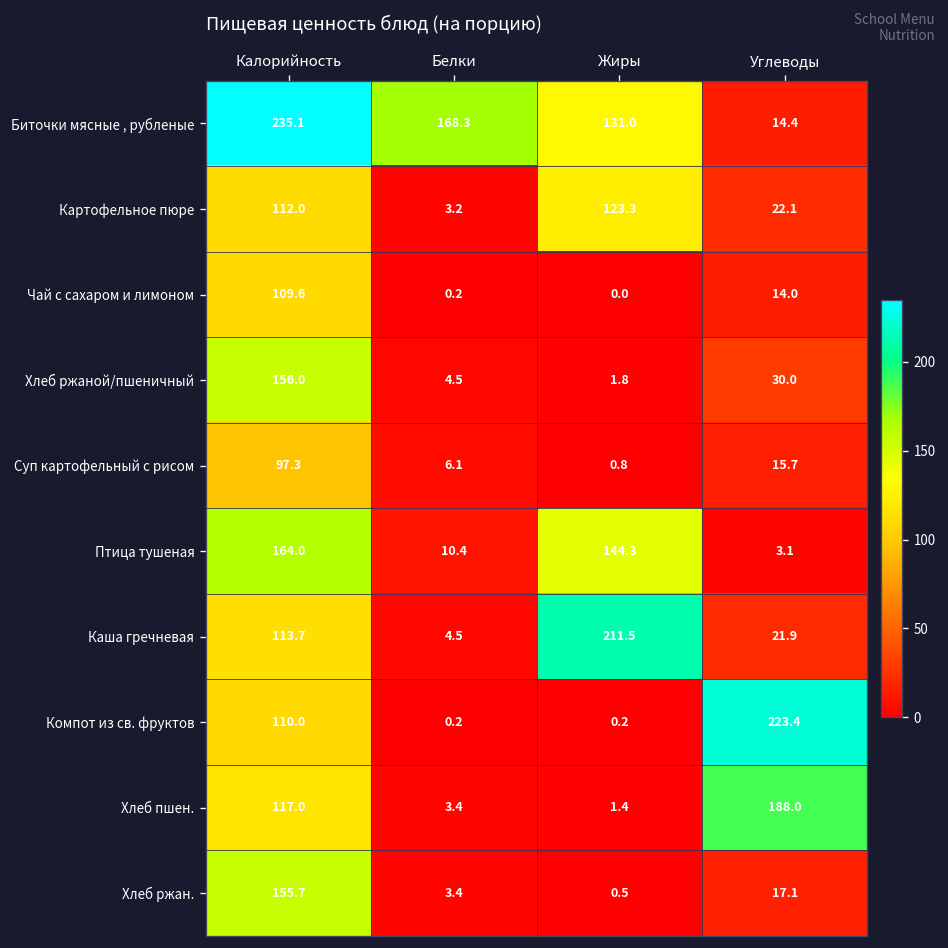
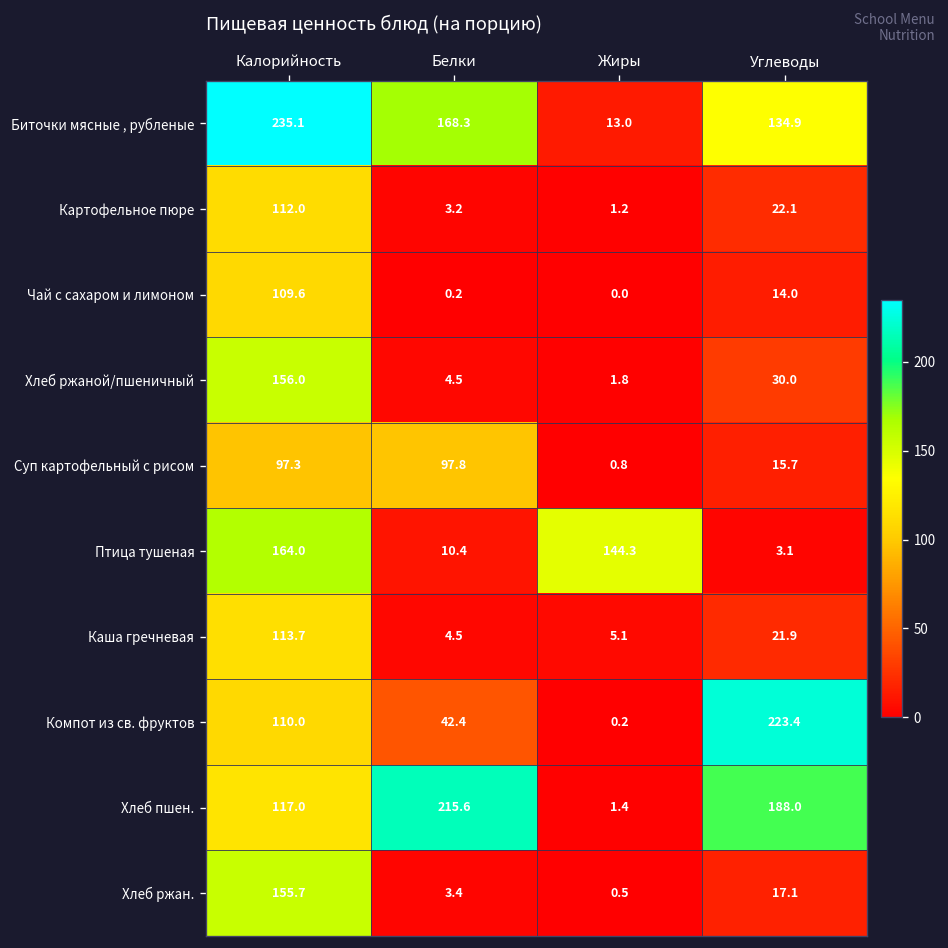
  {
    "Биточки мясные , рубленые": {
      "Калорийность": 235.1,
      "Белки": 168.3,
-     "Жиры": 131.0,
-     "Углеводы": 14.4
+     "Жиры": 13.0,
+     "Углеводы": 134.9
    },
    "Картофельное пюре": {
      "Калорийность": 112.0,
      "Белки": 3.2,
-     "Жиры": 123.3,
+     "Жиры": 1.2,
      "Углеводы": 22.1
    },
    "Чай с сахаром и лимоном": {
      "Калорийность": 109.6,
      "Белки": 0.2,
      "Жиры": 0.0,
      "Углеводы": 14.0
    },
    "Хлеб ржаной/пшеничный": {
      "Калорийность": 156.0,
      "Белки": 4.5,
      "Жиры": 1.8,
      "Углеводы": 30.0
    },
    "Суп картофельный с рисом": {
      "Калорийность": 97.3,
-     "Белки": 6.1,
+     "Белки": 97.8,
      "Жиры": 0.8,
      "Углеводы": 15.7
    },
    "Птица тушеная": {
      "Калорийность": 164.0,
      "Белки": 10.4,
      "Жиры": 144.3,
      "Углеводы": 3.1
    },
    "Каша гречневая": {
      "Калорийность": 113.7,
      "Белки": 4.5,
-     "Жиры": 211.5,
+     "Жиры": 5.1,
      "Углеводы": 21.9
    },
    "Компот из св. фруктов": {
      "Калорийность": 110.0,
-     "Белки": 0.2,
+     "Белки": 42.4,
      "Жиры": 0.2,
      "Углеводы": 223.4
    },
    "Хлеб пшен.": {
      "Калорийность": 117.0,
-     "Белки": 3.4,
+     "Белки": 215.6,
      "Жиры": 1.4,
      "Углеводы": 188.0
    },
    "Хлеб ржан.": {
      "Калорийность": 155.7,
      "Белки": 3.4,
      "Жиры": 0.5,
      "Углеводы": 17.1
    }
  }
